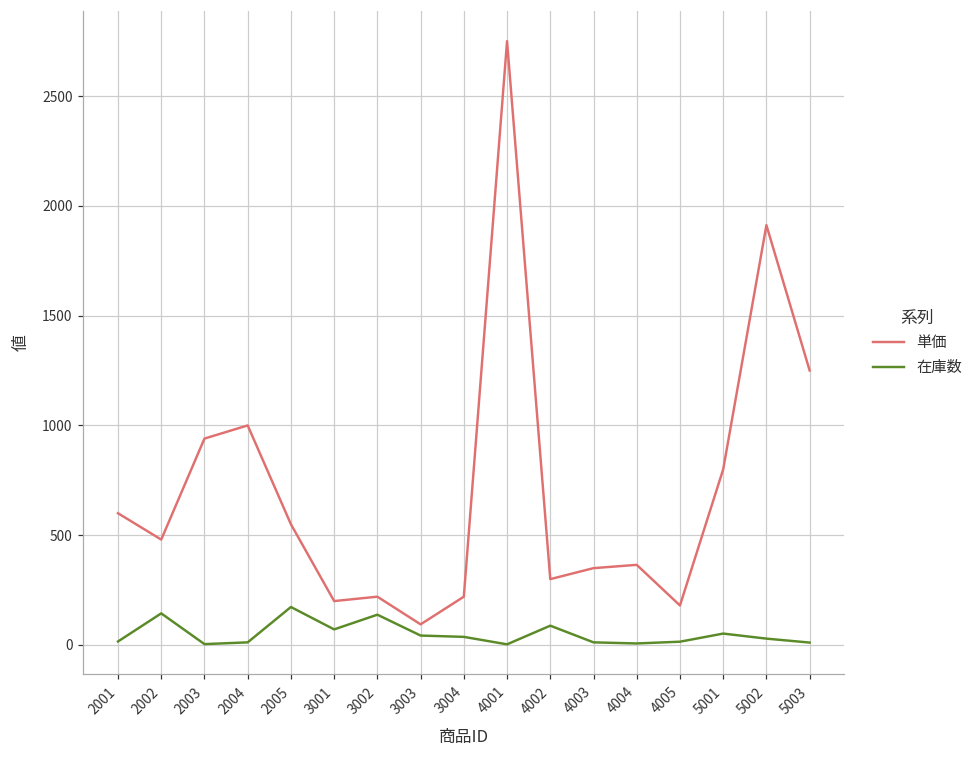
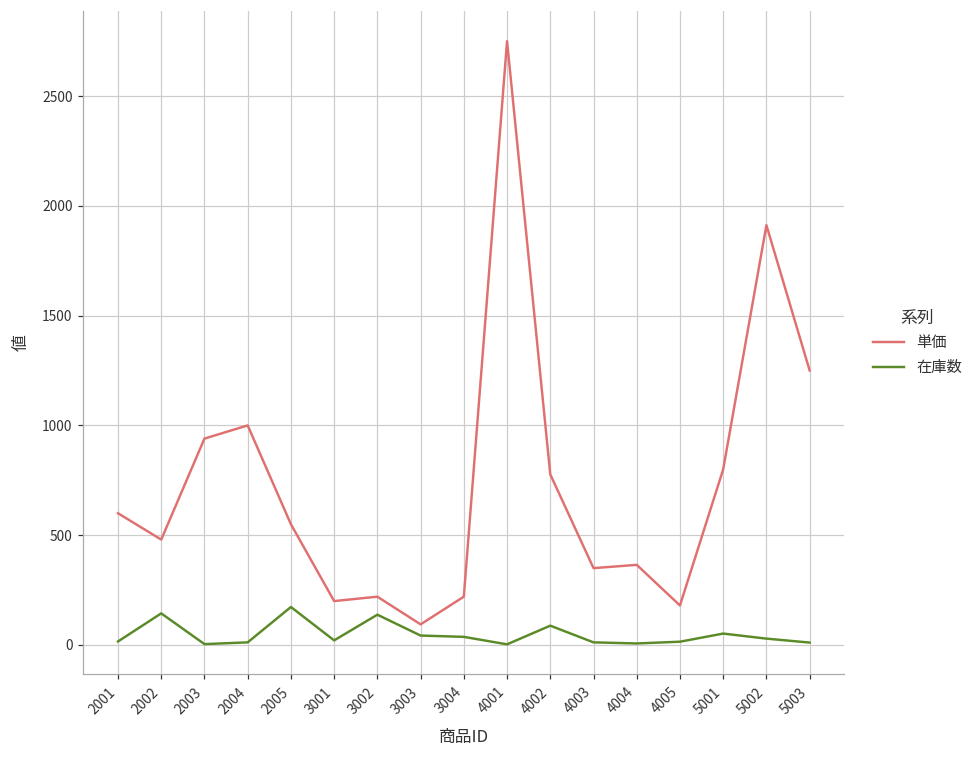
  {
    "単価": {
      "2001": 600,
      "2002": 480,
      "2003": 940,
      "2004": 1000,
      "2005": 550,
      "3001": 200,
      "3002": 220,
      "3003": 90,
      "3004": 220,
      "4001": 2750,
-     "4002": 300,
+     "4002": 780,
      "4003": 350,
      "4004": 370,
      "4005": 180,
      "5001": 800,
      "5002": 1910,
      "5003": 1250
    },
    "在庫数": {
      "2001": 20,
      "2002": 140,
      "2003": 0,
      "2004": 10,
      "2005": 170,
-     "3001": 70,
+     "3001": 20,
      "3002": 140,
      "3003": 40,
      "3004": 40,
      "4001": 0,
      "4002": 90,
      "4003": 10,
      "4004": 10,
      "4005": 20,
      "5001": 50,
      "5002": 30,
      "5003": 10
    }
  }
